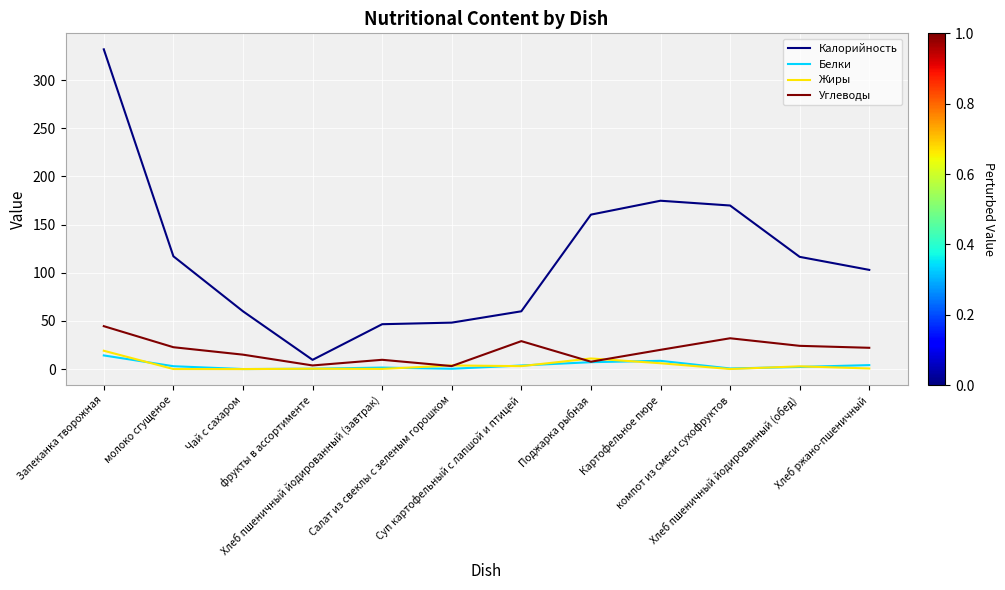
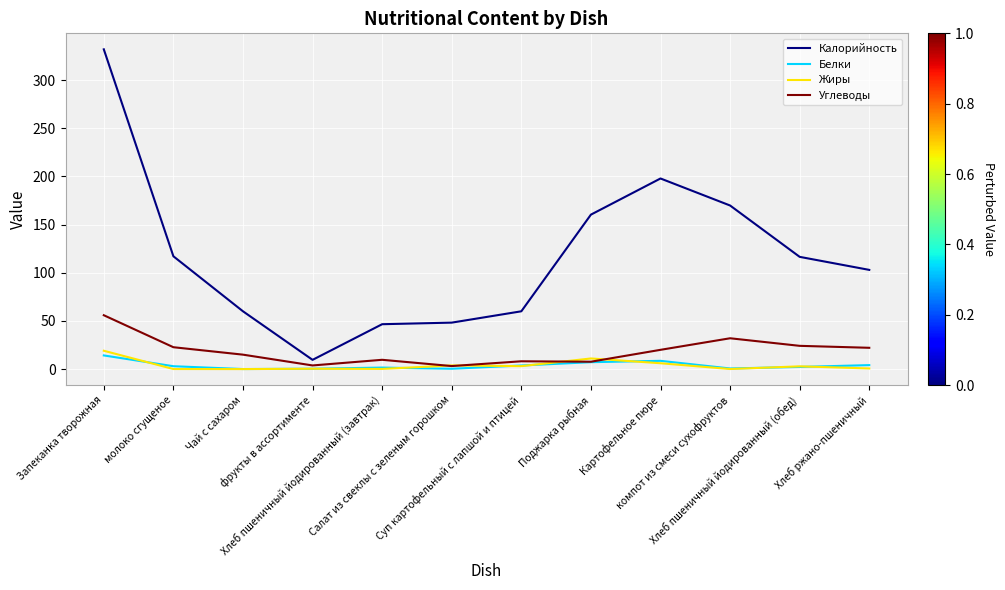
  {
    "Калорийность": {
      "Запеканка творожная": 330,
      "молоко сгущеное": 120,
      "Чай с сахаром": 60,
      "фрукты в ассортименте": 10,
      "Хлеб пшеничный йодированный (завтрак)": 50,
      "Салат из свеклы с зеленым горошком": 50,
      "Суп картофельный с лапшой и птицей": 60,
      "Поджарка рыбная": 160,
-     "Картофельное пюре": 170,
+     "Картофельное пюре": 200,
      "компот из смеси сухофруктов": 170,
      "Хлеб пшеничный йодированный (обед)": 120,
      "Хлеб ржано-пшеничный": 100
    },
    "Белки": {
      "Запеканка творожная": 10,
      "молоко сгущеное": 0,
      "Салат из свеклы с зеленым горошком": 0,
      "Хлеб ржано-пшеничный": 0
    },
    "Жиры": {
      "Запеканка творожная": 20,
      "молоко сгущеное": 0,
      "Поджарка рыбная": 10,
      "Хлеб ржано-пшеничный": 0
    },
    "Углеводы": {
-     "Запеканка творожная": 40,
+     "Запеканка творожная": 60,
      "молоко сгущеное": 20,
      "Чай с сахаром": 20,
      "фрукты в ассортименте": 0,
      "Хлеб пшеничный йодированный (завтрак)": 10,
-     "Суп картофельный с лапшой и птицей": 30,
+     "Суп картофельный с лапшой и птицей": 10,
      "Картофельное пюре": 20,
      "компот из смеси сухофруктов": 30,
      "Хлеб пшеничный йодированный (обед)": 20,
      "Хлеб ржано-пшеничный": 20
    }
  }
